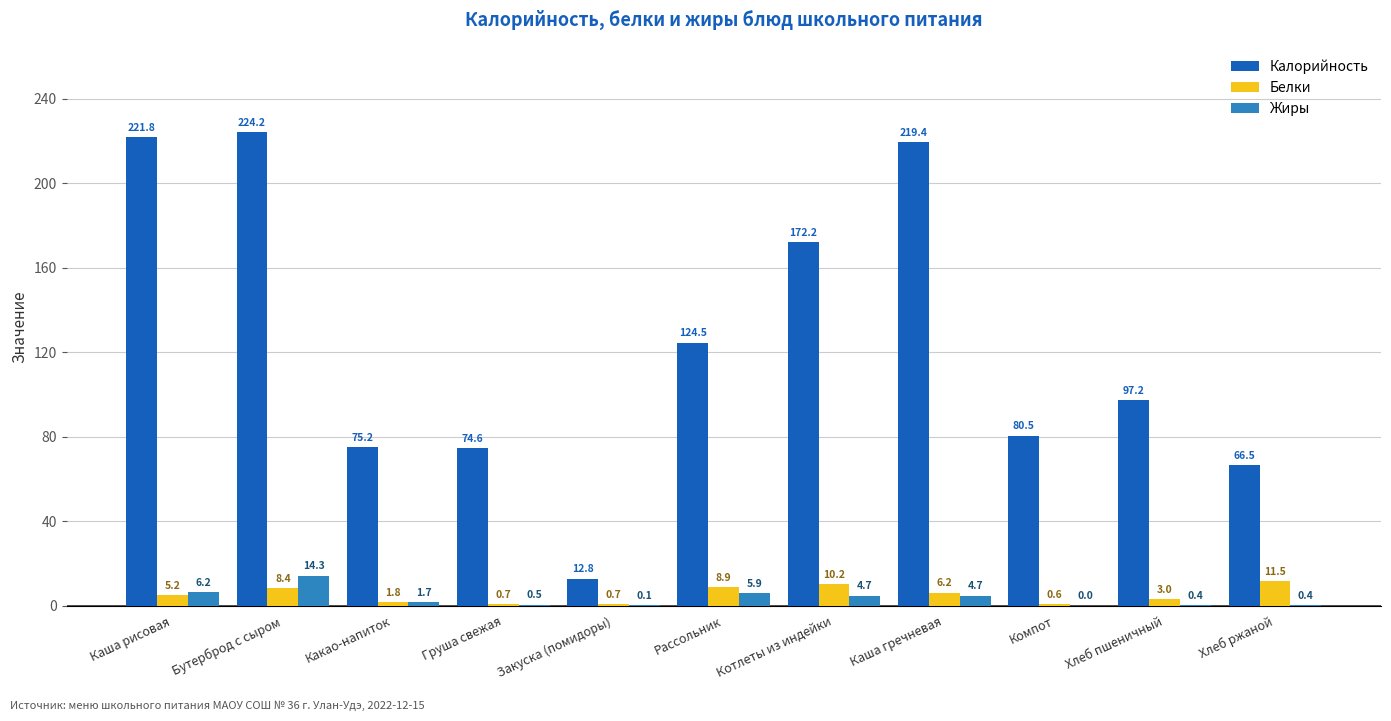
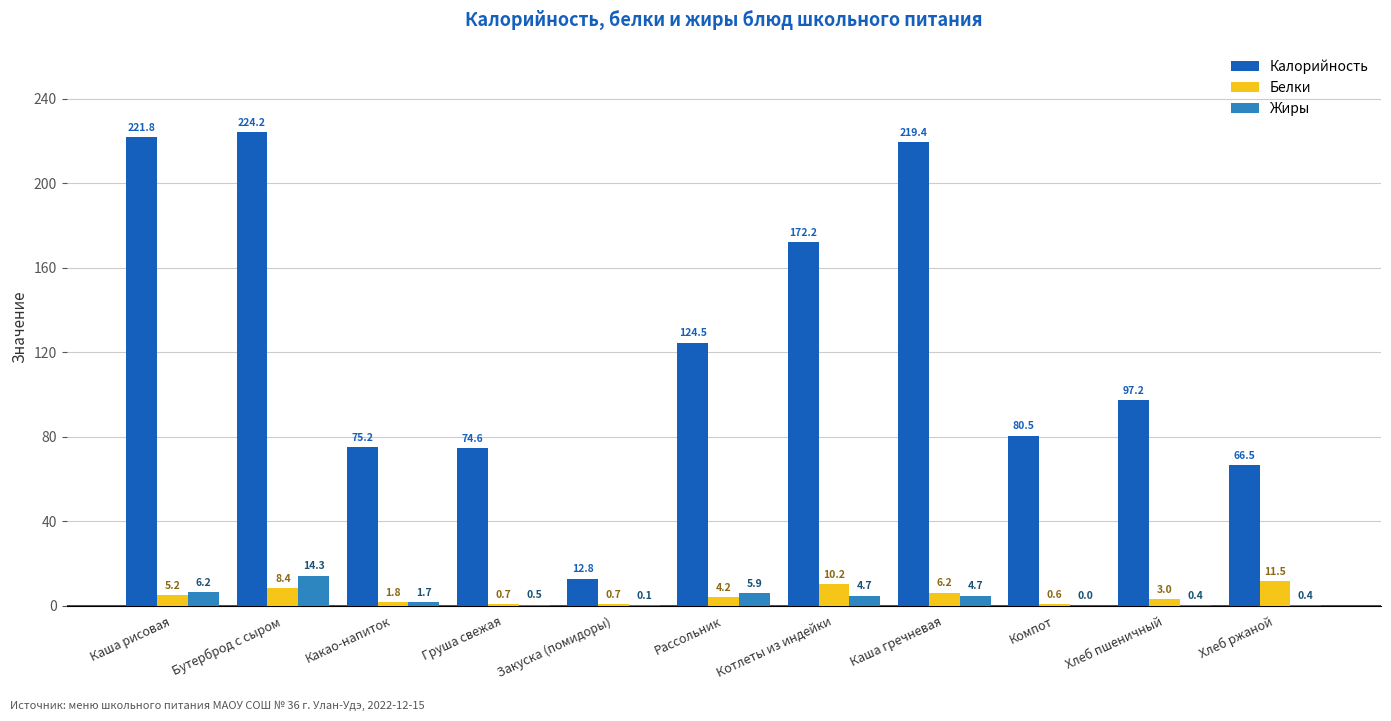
  {
    "Белки": {
      "Каша рисовая": 5.2,
      "Бутерброд с сыром": 8.4,
      "Какао-напиток": 1.8,
      "Груша свежая": 0.7,
      "Закуска (помидоры)": 0.7,
-     "Рассольник": 8.9,
+     "Рассольник": 4.2,
      "Котлеты из индейки": 10.2,
      "Каша гречневая": 6.2,
      "Компот": 0.6,
      "Хлеб пшеничный": 3.0,
      "Хлеб ржаной": 11.5
    }
  }
